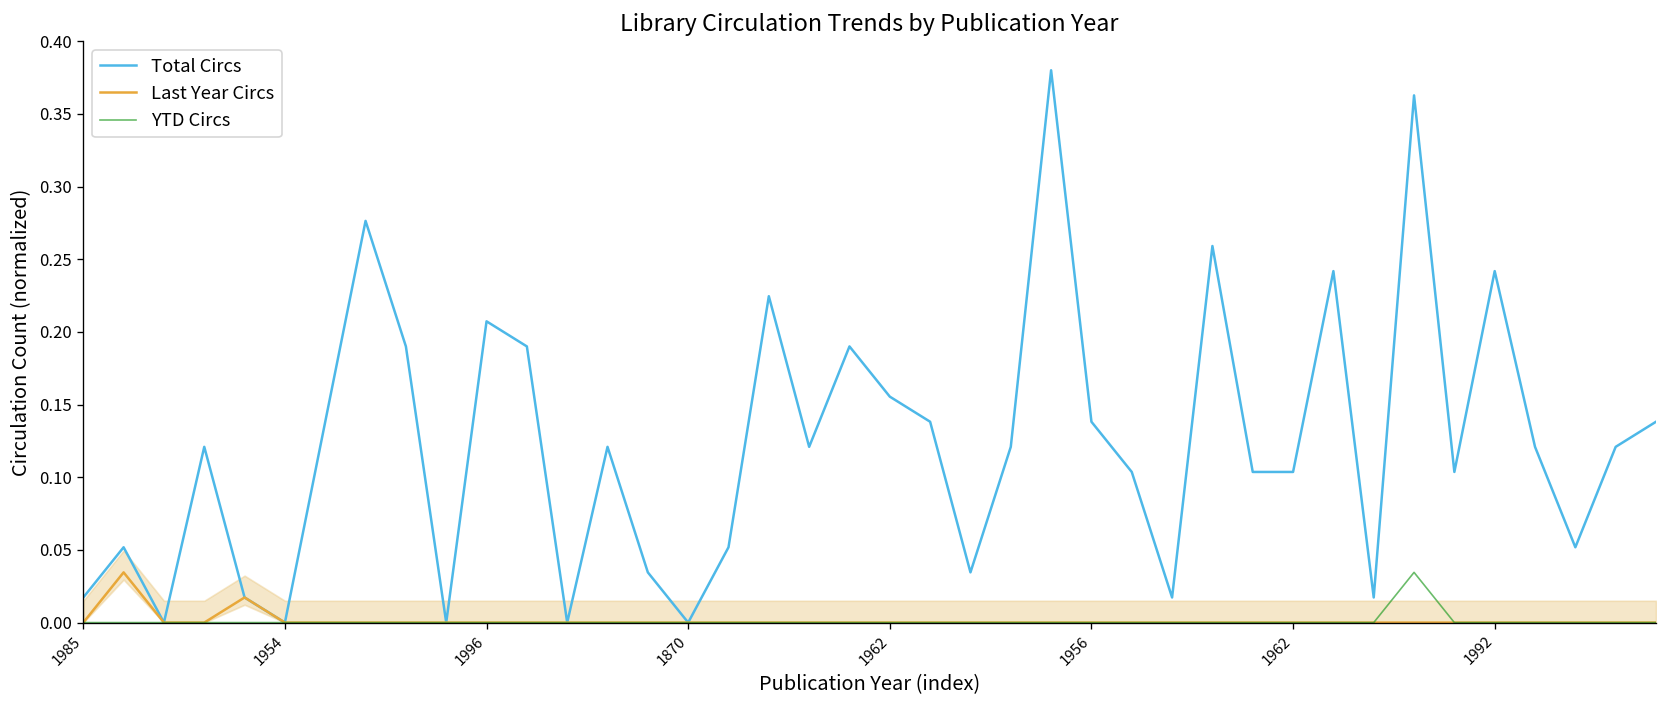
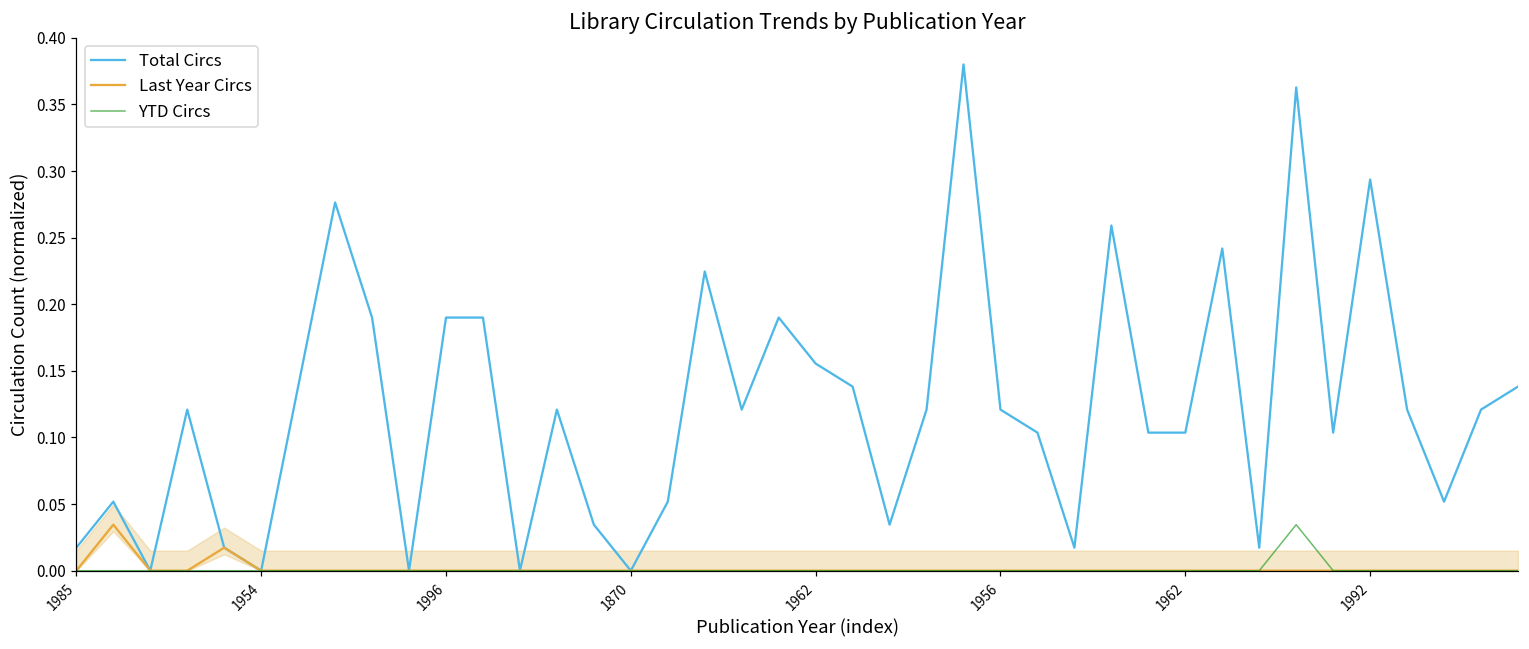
  {
    "Total Circs": {
      "1985": 0.017,
-     "1996": 0.207,
-     "1956": 0.138,
-     "1992": 0.242
+     "1996": 0.190,
+     "1956": 0.121,
+     "1992": 0.294
    }
  }
